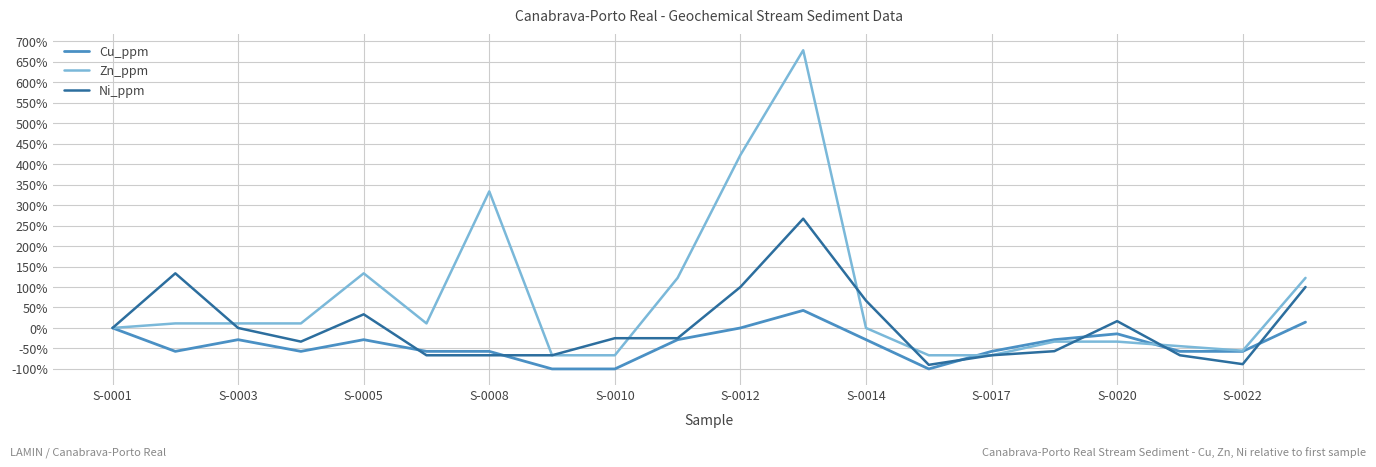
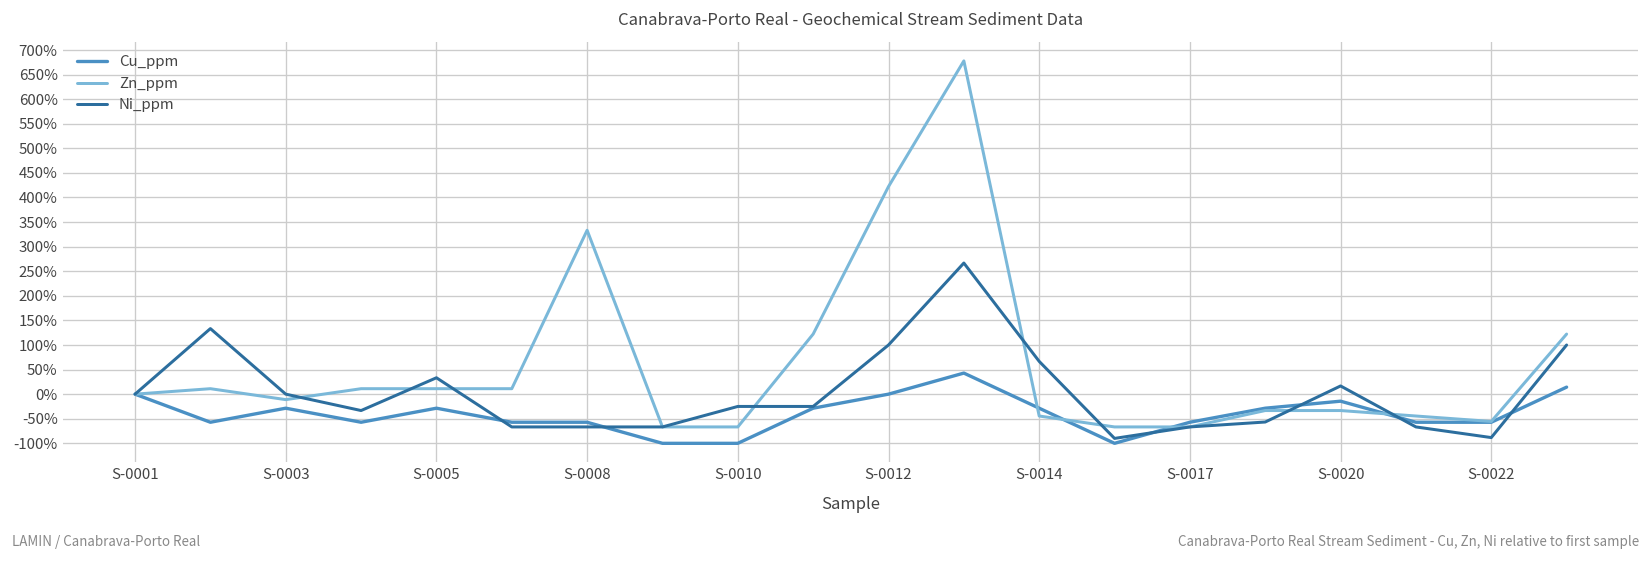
  {
    "Zn_ppm": {
-     "S-0003": "10%",
-     "S-0005": "130%",
+     "S-0003": "-10%",
+     "S-0005": "10%",
      "S-0008": "330%",
      "S-0010": "-70%",
      "S-0012": "420%",
-     "S-0014": "0%",
+     "S-0014": "-40%",
      "S-0020": "-30%"
    }
  }
